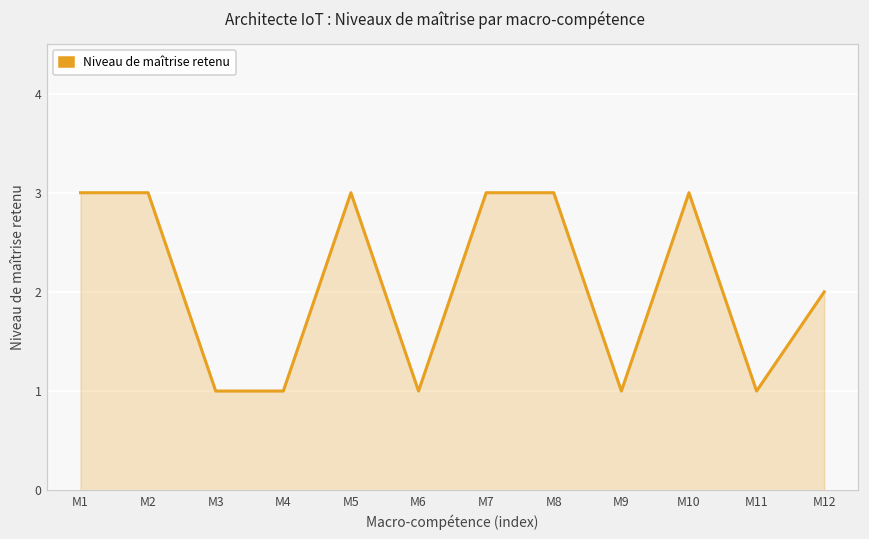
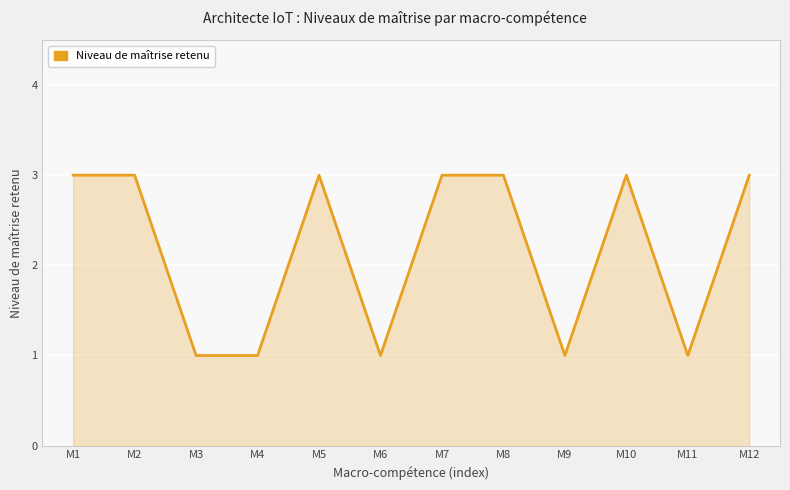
  {
    "M1": 3,
    "M2": 3,
    "M3": 1,
    "M4": 1,
    "M5": 3,
    "M6": 1,
    "M7": 3,
    "M8": 3,
    "M9": 1,
    "M10": 3,
    "M11": 1,
-   "M12": 2
+   "M12": 3
  }
